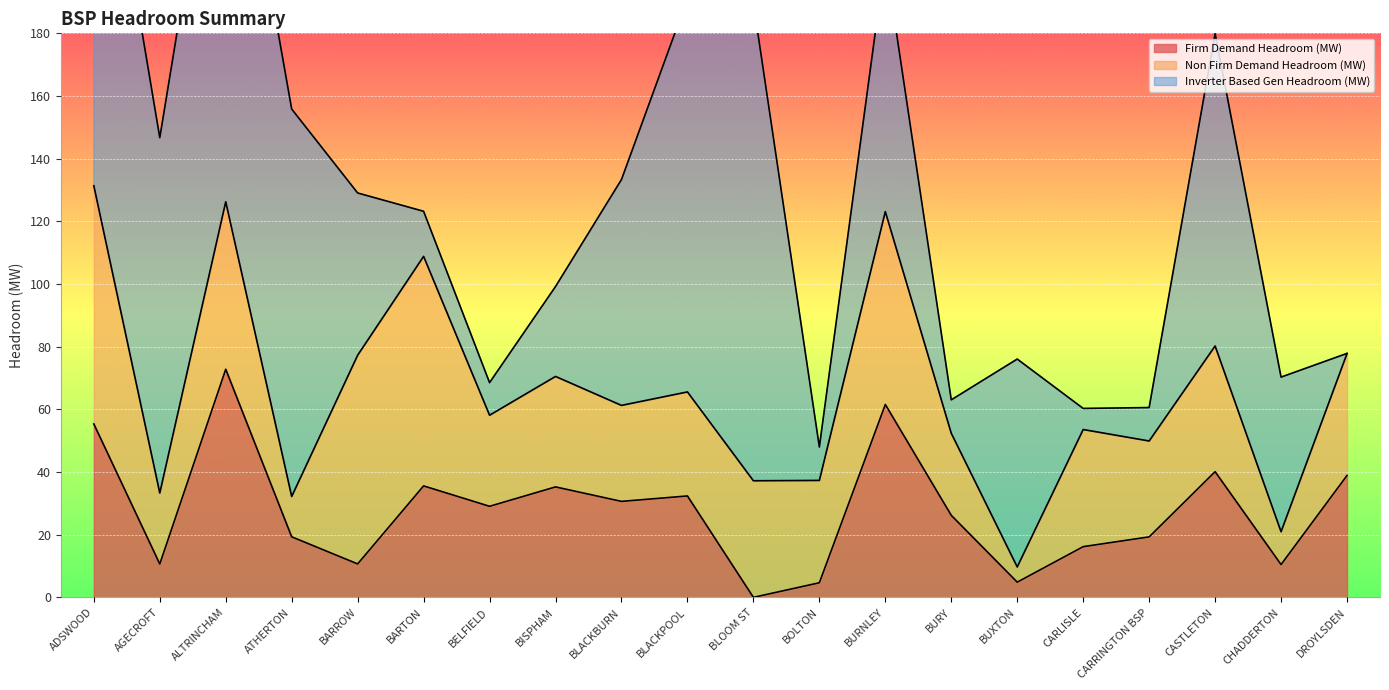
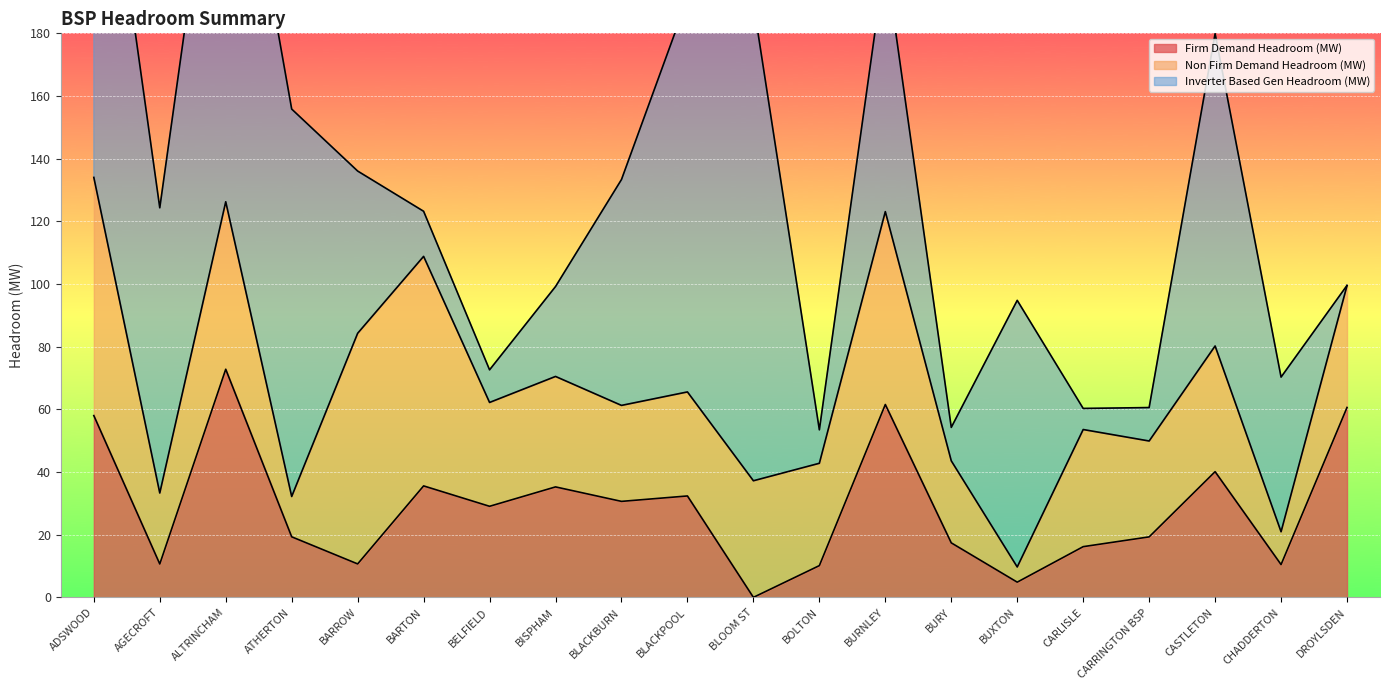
  {
    "Firm Demand Headroom (MW)": {
-     "ADSWOOD": 55,
+     "ADSWOOD": 58,
      "AGECROFT": 11,
      "ALTRINCHAM": 73,
      "ATHERTON": 19,
      "BARROW": 11,
      "BARTON": 36,
      "BELFIELD": 29,
      "BISPHAM": 35,
      "BLACKBURN": 31,
      "BLACKPOOL": 32,
      "BLOOM ST": 0,
-     "BOLTON": 5,
+     "BOLTON": 10,
      "BURNLEY": 62,
-     "BURY": 26,
+     "BURY": 17,
      "BUXTON": 5,
      "CARLISLE": 16,
      "CARRINGTON BSP": 19,
      "CASTLETON": 40,
      "CHADDERTON": 10,
-     "DROYLSDEN": 39
+     "DROYLSDEN": 61
    },
    "Non Firm Demand Headroom (MW)": {
      "ADSWOOD": 76,
      "AGECROFT": 23,
      "ALTRINCHAM": 53,
      "ATHERTON": 13,
-     "BARROW": 67,
+     "BARROW": 74,
      "BARTON": 73,
-     "BELFIELD": 29,
+     "BELFIELD": 33,
      "BISPHAM": 35,
      "BLACKBURN": 31,
      "BLACKPOOL": 33,
      "BLOOM ST": 37,
      "BOLTON": 33,
      "BURNLEY": 62,
      "BURY": 26,
      "BUXTON": 5,
      "CARLISLE": 37,
      "CARRINGTON BSP": 31,
      "CASTLETON": 40,
      "CHADDERTON": 10
    },
    "Inverter Based Gen Headroom (MW)": {
-     "AGECROFT": 113,
+     "AGECROFT": 91,
      "ATHERTON": 124,
      "BARROW": 52,
      "BARTON": 14,
      "BELFIELD": 10,
      "BISPHAM": 29,
      "BLACKBURN": 72,
      "BOLTON": 11,
      "BURY": 11,
-     "BUXTON": 66,
+     "BUXTON": 85,
      "CARLISLE": 7,
      "CARRINGTON BSP": 11,
      "CASTLETON": 100,
      "CHADDERTON": 49
    }
  }
